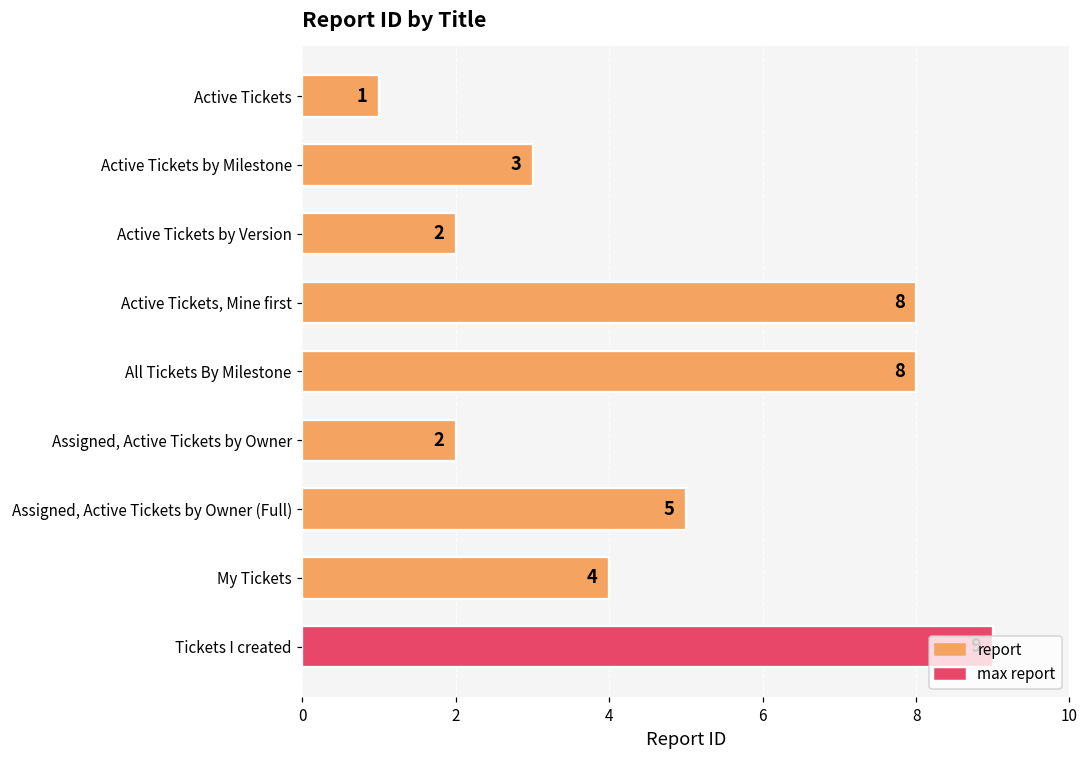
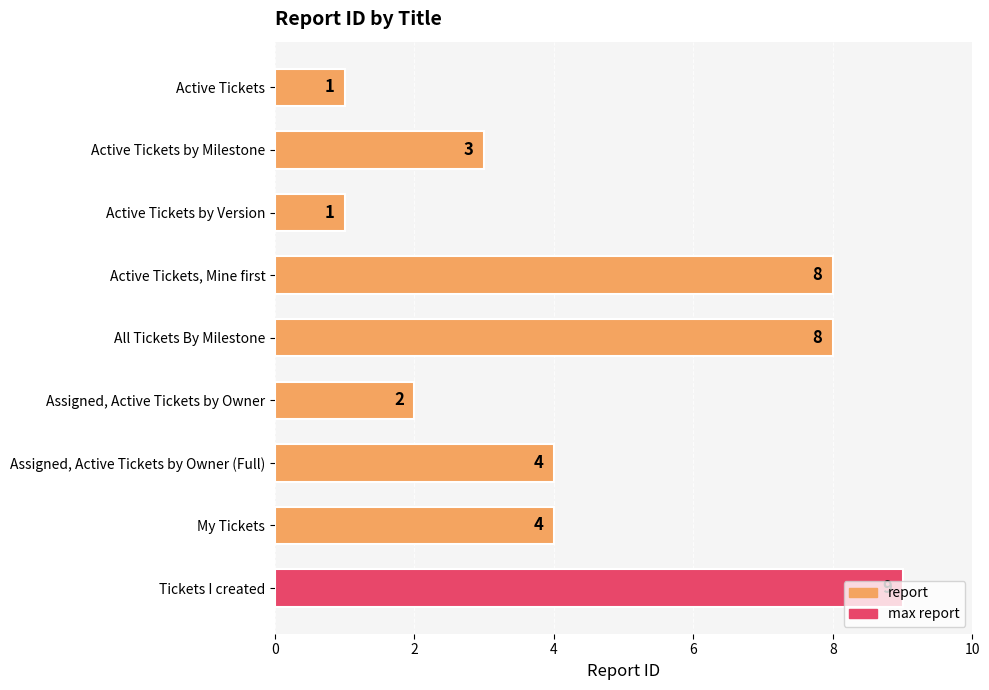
  {
    "Active Tickets": 1,
    "Active Tickets by Milestone": 3,
-   "Active Tickets by Version": 2,
+   "Active Tickets by Version": 1,
    "Active Tickets, Mine first": 8,
    "All Tickets By Milestone": 8,
    "Assigned, Active Tickets by Owner": 2,
-   "Assigned, Active Tickets by Owner (Full)": 5,
+   "Assigned, Active Tickets by Owner (Full)": 4,
    "My Tickets": 4
  }
